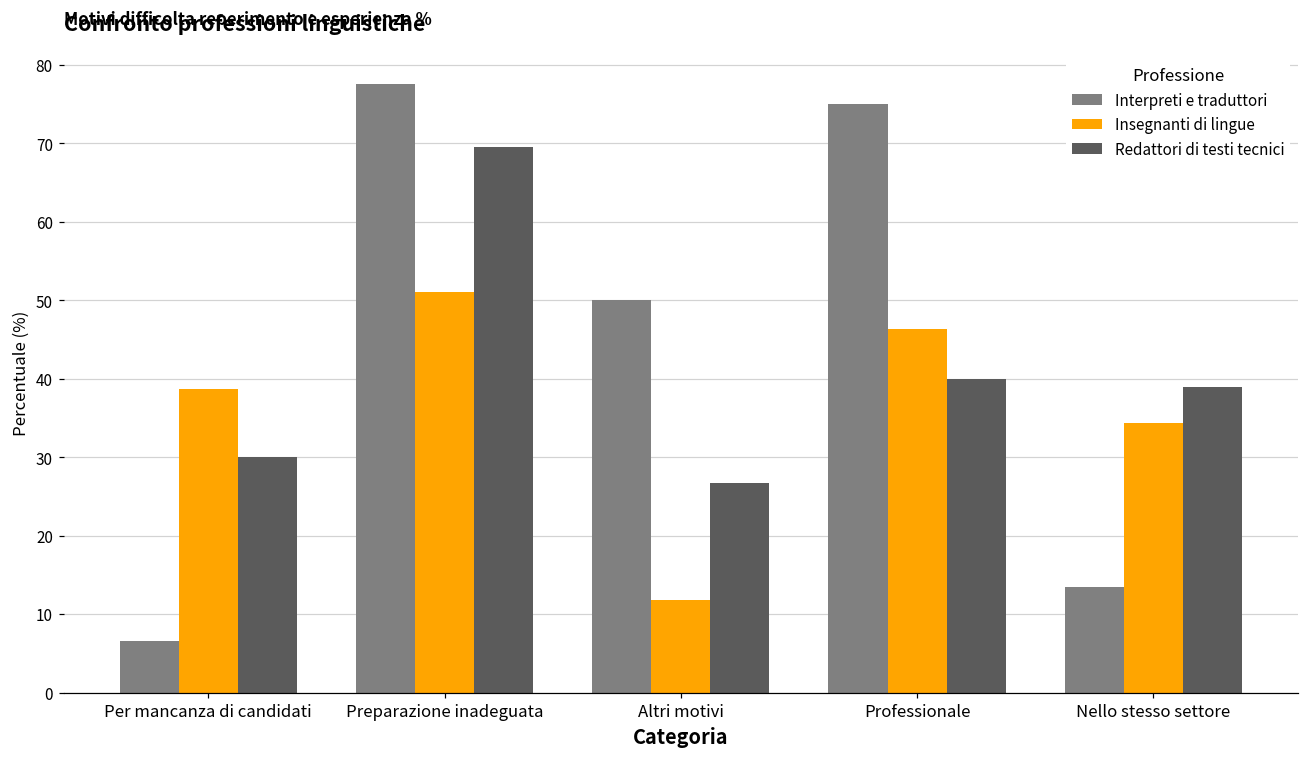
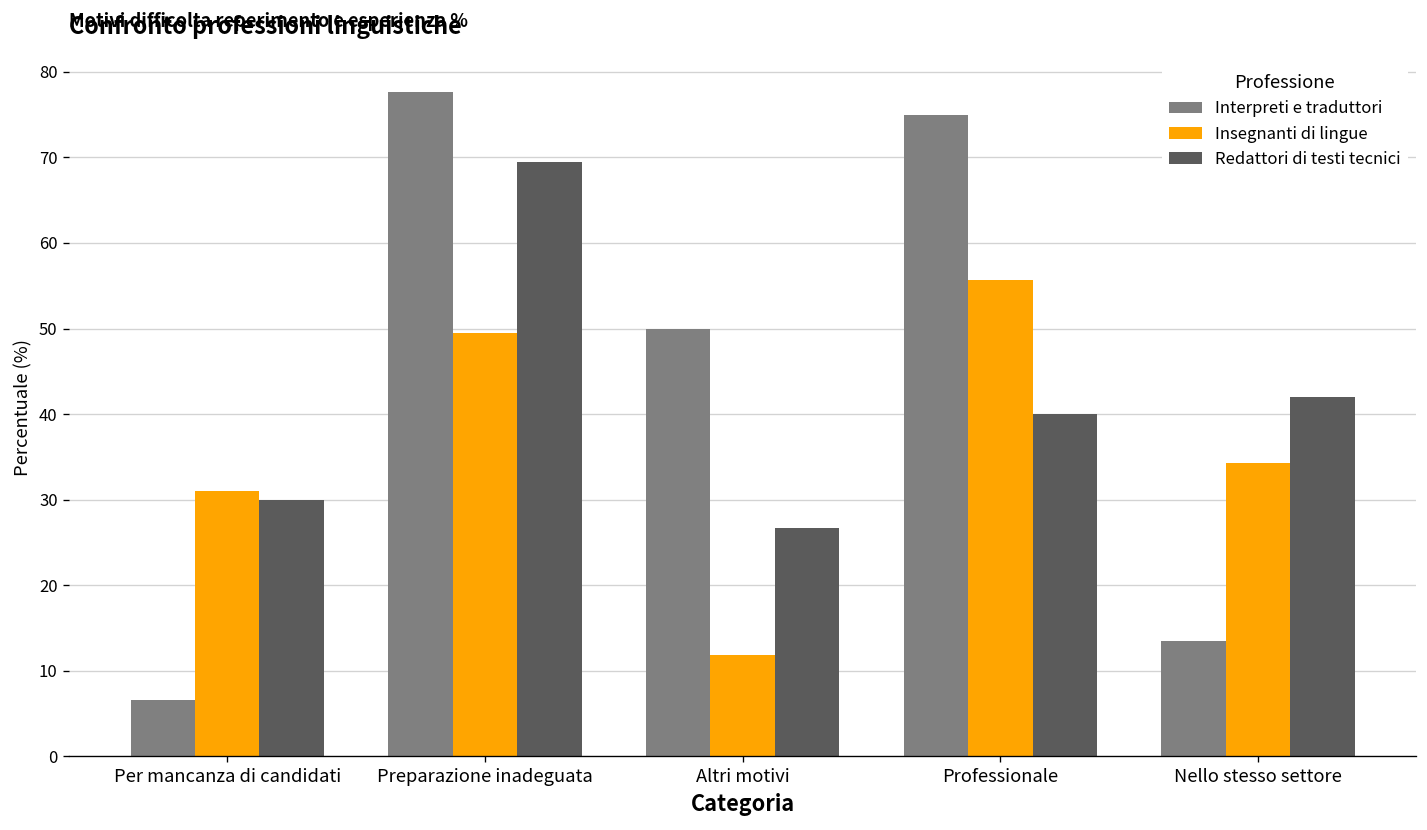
  {
    "Interpreti e traduttori": {
      "Per mancanza di candidati": 7,
      "Preparazione inadeguata": 78,
      "Altri motivi": 50,
      "Professionale": 75,
      "Nello stesso settore": 14
    },
    "Insegnanti di lingue": {
-     "Per mancanza di candidati": 39,
-     "Preparazione inadeguata": 51,
+     "Per mancanza di candidati": 31,
+     "Preparazione inadeguata": 50,
      "Altri motivi": 12,
-     "Professionale": 46,
+     "Professionale": 56,
      "Nello stesso settore": 34
    },
    "Redattori di testi tecnici": {
      "Per mancanza di candidati": 30,
      "Preparazione inadeguata": 70,
      "Altri motivi": 27,
      "Professionale": 40,
-     "Nello stesso settore": 39
+     "Nello stesso settore": 42
    }
  }
